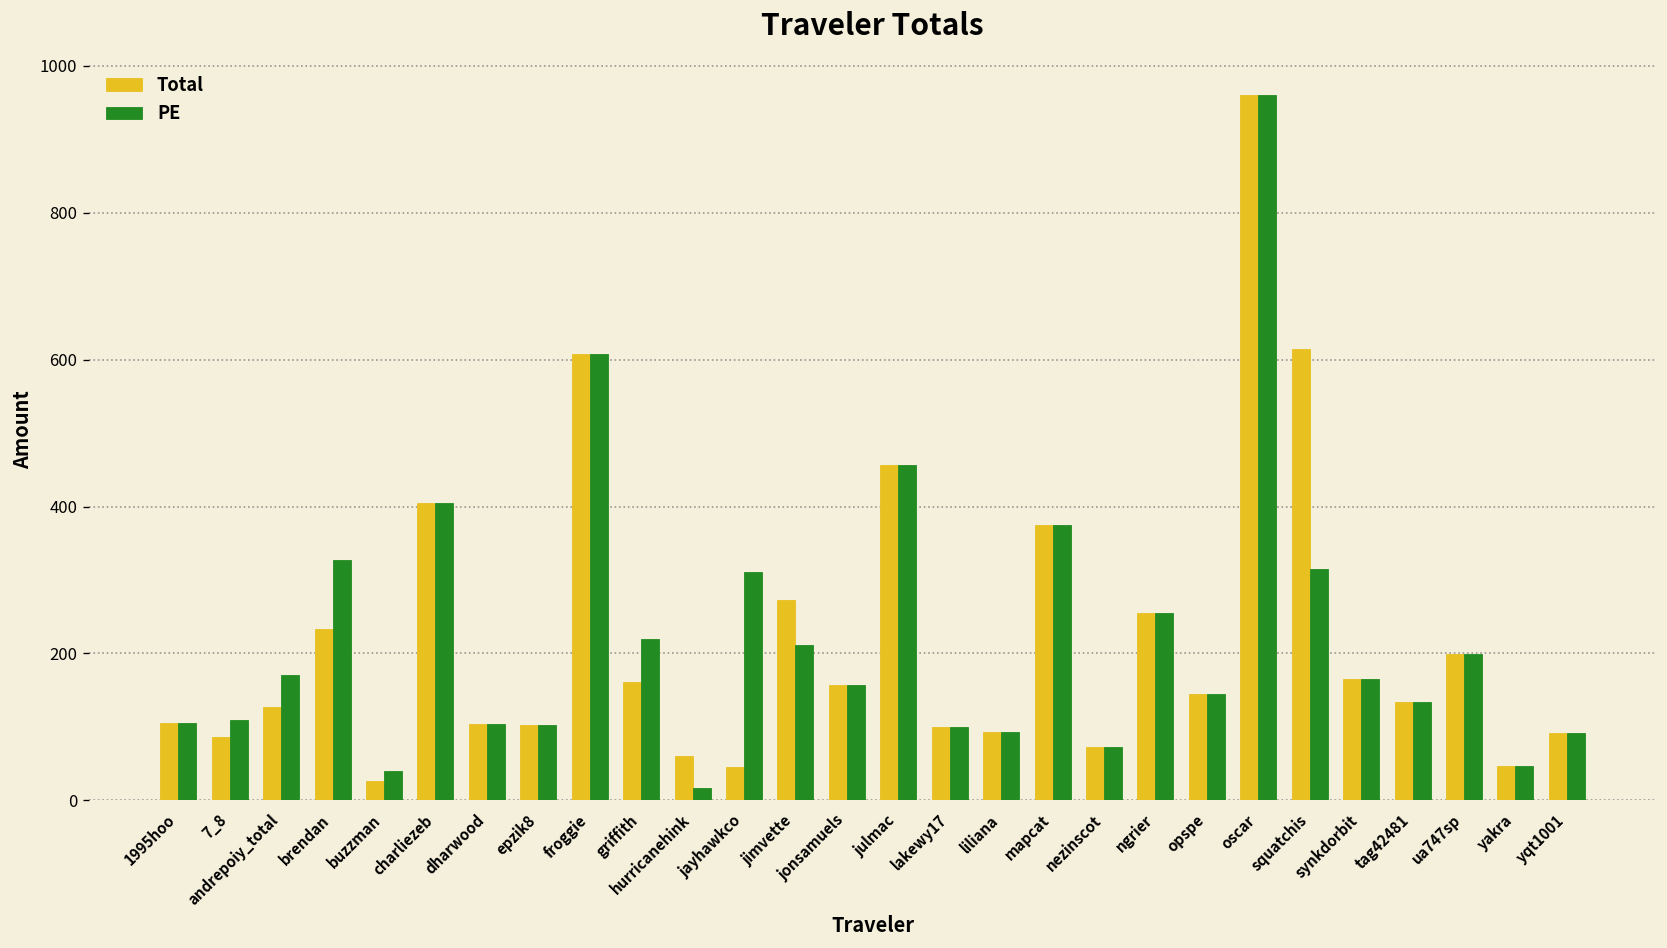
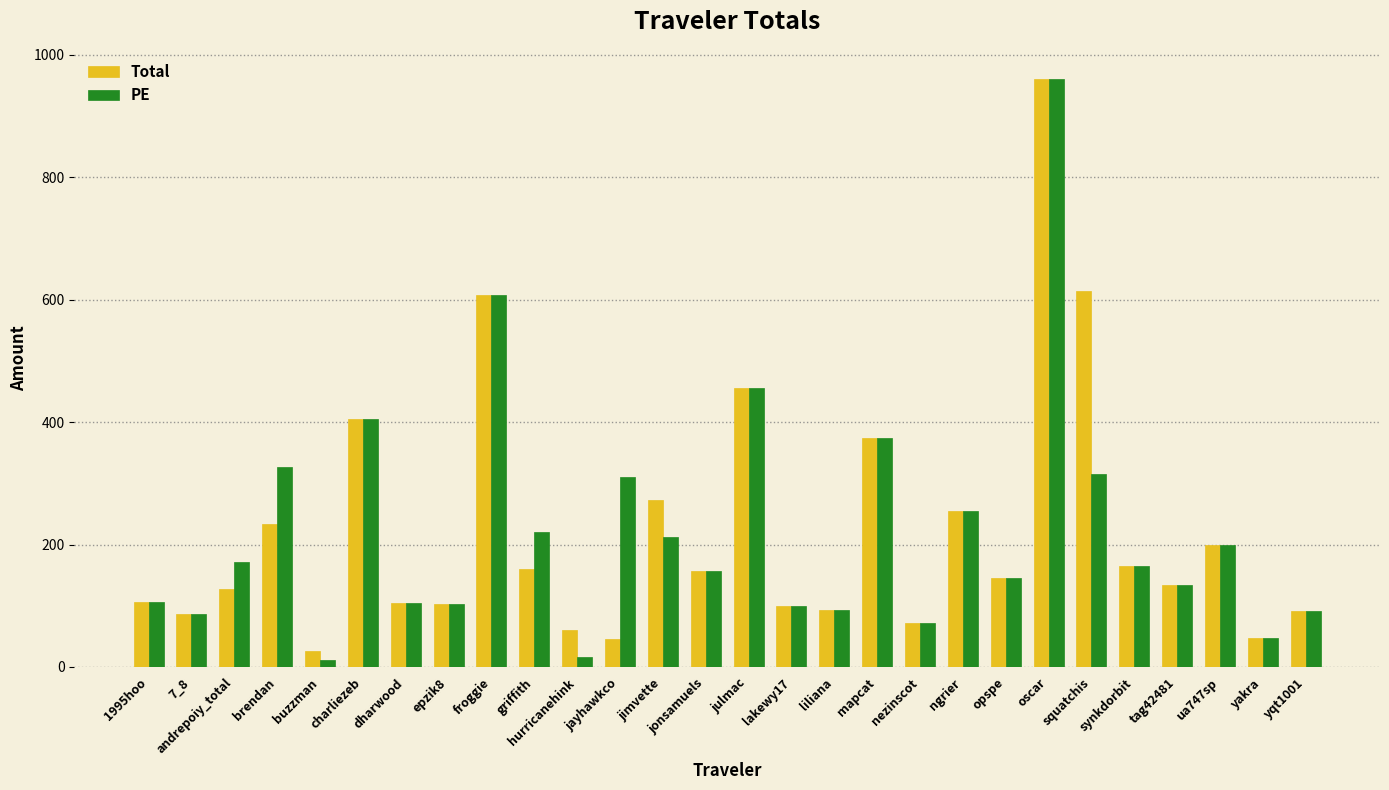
  {
    "Total": {
      "1995hoo": 110,
      "7_8": 90,
      "andrepoiy_total": 130,
      "brendan": 230,
      "buzzman": 30,
      "charliezeb": 400,
      "dharwood": 100,
      "epzik8": 100,
      "froggie": 610,
      "griffith": 160,
      "hurricanehink": 60,
      "jayhawkco": 50,
      "jimvette": 270,
      "jonsamuels": 160,
      "julmac": 460,
      "lakewy17": 100,
      "liliana": 90,
      "mapcat": 370,
      "nezinscot": 70,
      "ngrier": 260,
      "opspe": 150,
      "oscar": 960,
      "squatchis": 610,
      "synkdorbit": 170,
      "tag42481": 130,
      "ua747sp": 200,
      "yakra": 50,
      "yqt1001": 90
    },
    "PE": {
      "1995hoo": 110,
-     "7_8": 110,
+     "7_8": 90,
      "andrepoiy_total": 170,
      "brendan": 330,
-     "buzzman": 40,
+     "buzzman": 10,
      "charliezeb": 400,
      "dharwood": 100,
      "epzik8": 100,
      "froggie": 610,
      "griffith": 220,
      "hurricanehink": 20,
      "jayhawkco": 310,
      "jimvette": 210,
      "jonsamuels": 160,
      "julmac": 460,
      "lakewy17": 100,
      "liliana": 90,
      "mapcat": 370,
      "nezinscot": 70,
      "ngrier": 260,
      "opspe": 150,
      "oscar": 960,
      "squatchis": 320,
      "synkdorbit": 170,
      "tag42481": 130,
      "ua747sp": 200,
      "yakra": 50,
      "yqt1001": 90
    }
  }
